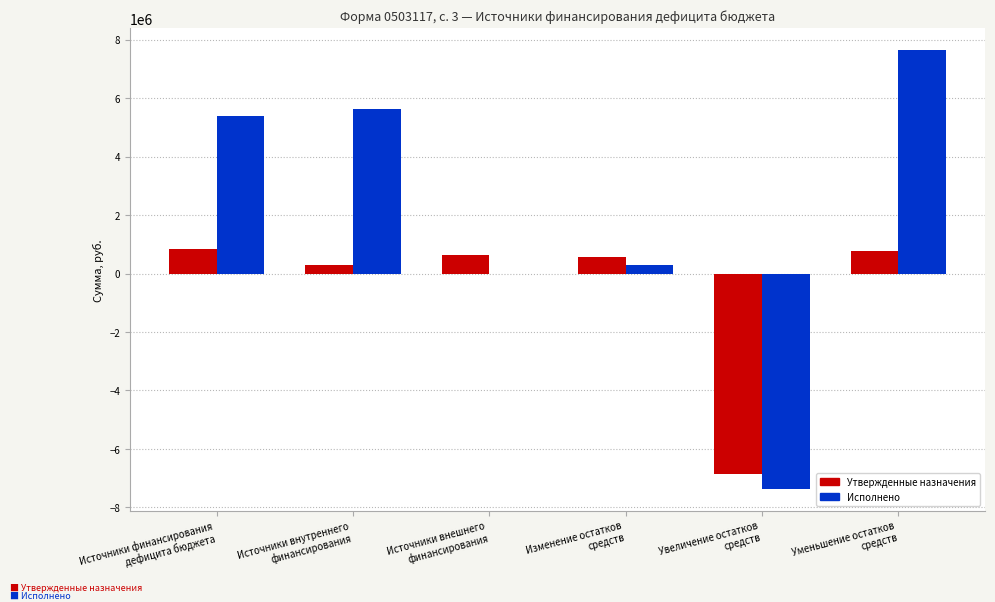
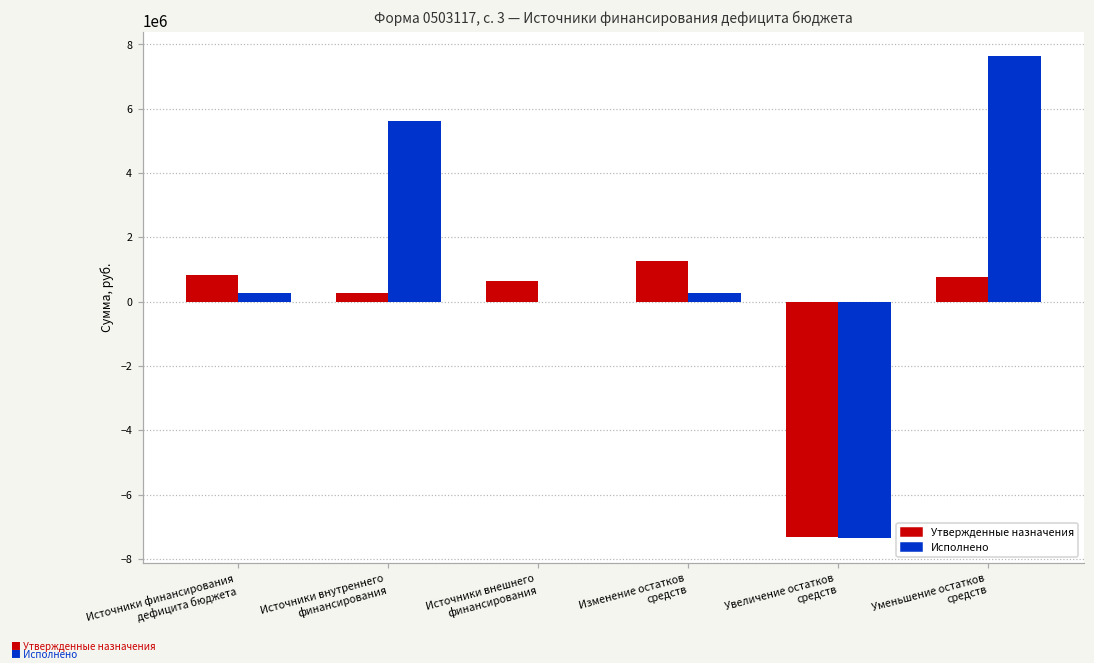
  {
    "Утвержденные назначения": {
      "Источники финансирования дефицита бюджета": 800000,
      "Источники внутреннего финансирования": 300000,
      "Источники внешнего финансирования": 600000,
-     "Изменение остатков средств": 600000,
-     "Увеличение остатков средств": -6900000,
+     "Изменение остатков средств": 1300000,
+     "Увеличение остатков средств": -7300000,
      "Уменьшение остатков средств": 800000
    },
    "Исполнено": {
-     "Источники финансирования дефицита бюджета": 5400000,
+     "Источники финансирования дефицита бюджета": 300000,
      "Источники внутреннего финансирования": 5600000,
      "Источники внешнего финансирования": 0,
      "Изменение остатков средств": 300000,
      "Увеличение остатков средств": -7400000,
      "Уменьшение остатков средств": 7600000
    }
  }
